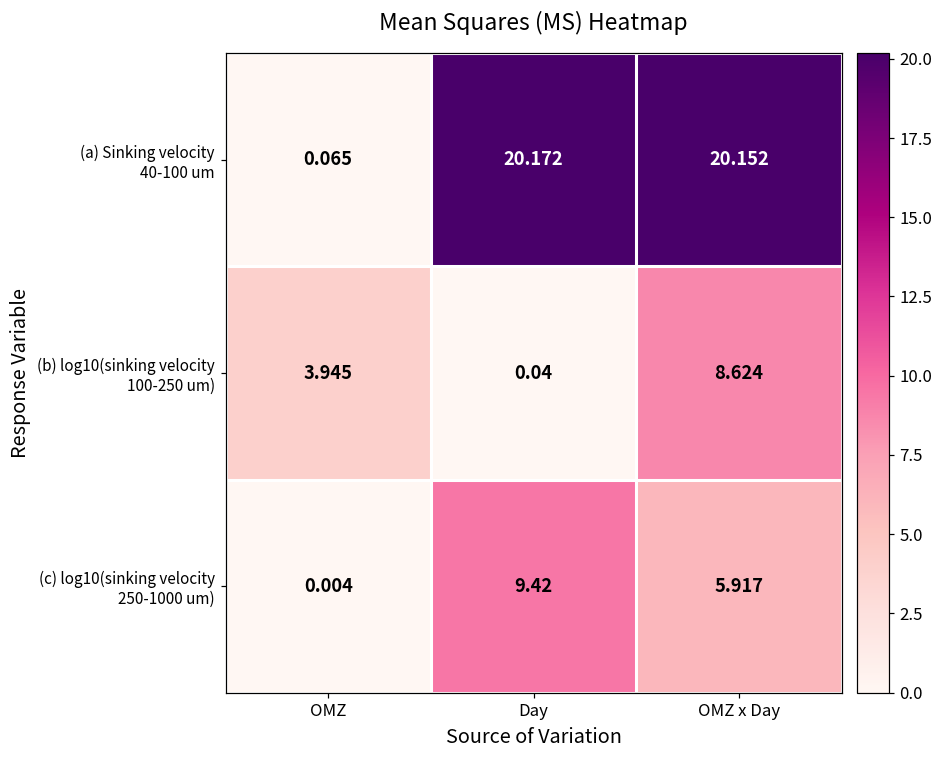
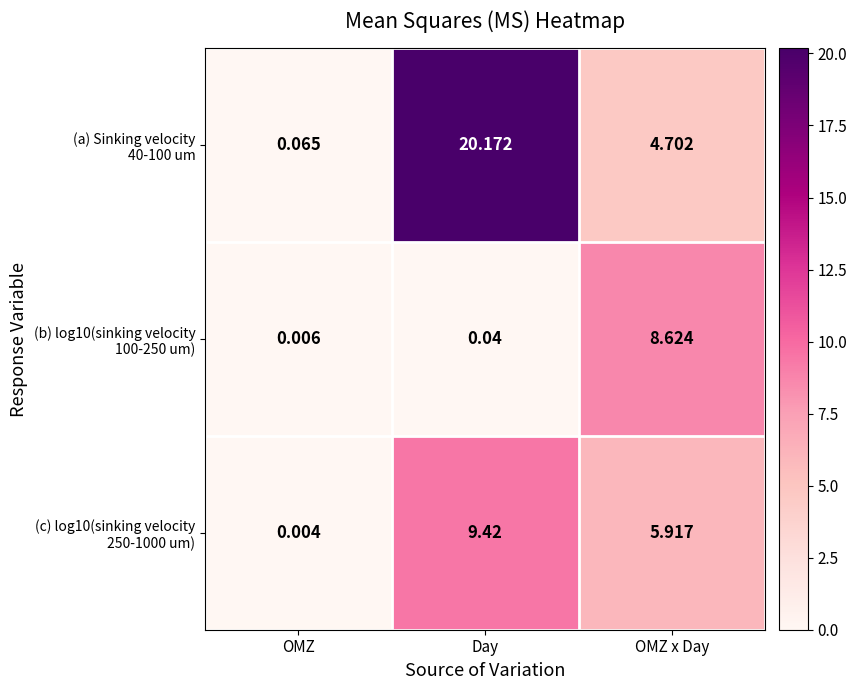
  {
    "(a) Sinking velocity 40-100 um": {
      "OMZ": 0.065,
      "Day": 20.172,
-     "OMZ x Day": 20.152
+     "OMZ x Day": 4.702
    },
    "(b) log10(sinking velocity 100-250 um)": {
-     "OMZ": 3.945,
+     "OMZ": 0.006,
      "Day": 0.04,
      "OMZ x Day": 8.624
    },
    "(c) log10(sinking velocity 250-1000 um)": {
      "OMZ": 0.004,
      "Day": 9.42,
      "OMZ x Day": 5.917
    }
  }
